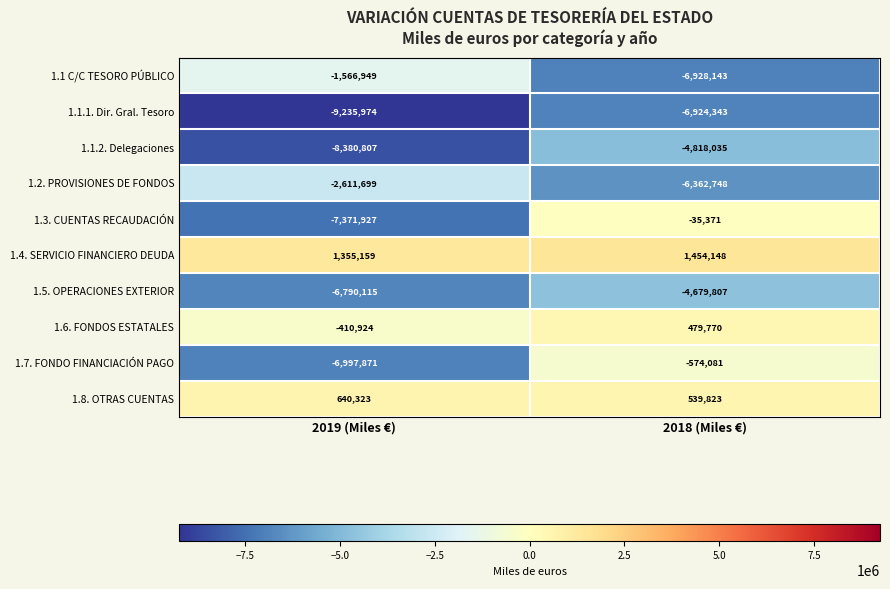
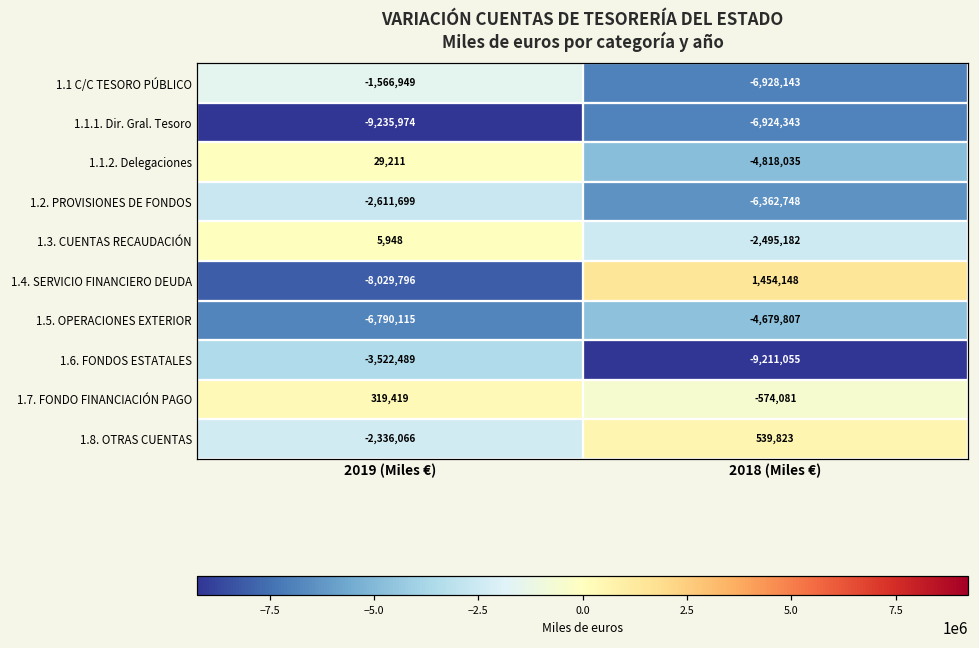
  {
    "1.1 C/C TESORO PÚBLICO": {
      "2019 (Miles €)": "-1,566,949",
      "2018 (Miles €)": "-6,928,143"
    },
    "1.1.1. Dir. Gral. Tesoro": {
      "2019 (Miles €)": "-9,235,974",
      "2018 (Miles €)": "-6,924,343"
    },
    "1.1.2. Delegaciones": {
-     "2019 (Miles €)": "-8,380,807",
+     "2019 (Miles €)": "29,211",
      "2018 (Miles €)": "-4,818,035"
    },
    "1.2. PROVISIONES DE FONDOS": {
      "2019 (Miles €)": "-2,611,699",
      "2018 (Miles €)": "-6,362,748"
    },
    "1.3. CUENTAS RECAUDACIÓN": {
-     "2019 (Miles €)": "-7,371,927",
-     "2018 (Miles €)": "-35,371"
+     "2019 (Miles €)": "5,948",
+     "2018 (Miles €)": "-2,495,182"
    },
    "1.4. SERVICIO FINANCIERO DEUDA": {
-     "2019 (Miles €)": "1,355,159",
+     "2019 (Miles €)": "-8,029,796",
      "2018 (Miles €)": "1,454,148"
    },
    "1.5. OPERACIONES EXTERIOR": {
      "2019 (Miles €)": "-6,790,115",
      "2018 (Miles €)": "-4,679,807"
    },
    "1.6. FONDOS ESTATALES": {
-     "2019 (Miles €)": "-410,924",
-     "2018 (Miles €)": "479,770"
+     "2019 (Miles €)": "-3,522,489",
+     "2018 (Miles €)": "-9,211,055"
    },
    "1.7. FONDO FINANCIACIÓN PAGO": {
-     "2019 (Miles €)": "-6,997,871",
+     "2019 (Miles €)": "319,419",
      "2018 (Miles €)": "-574,081"
    },
    "1.8. OTRAS CUENTAS": {
-     "2019 (Miles €)": "640,323",
+     "2019 (Miles €)": "-2,336,066",
      "2018 (Miles €)": "539,823"
    }
  }
